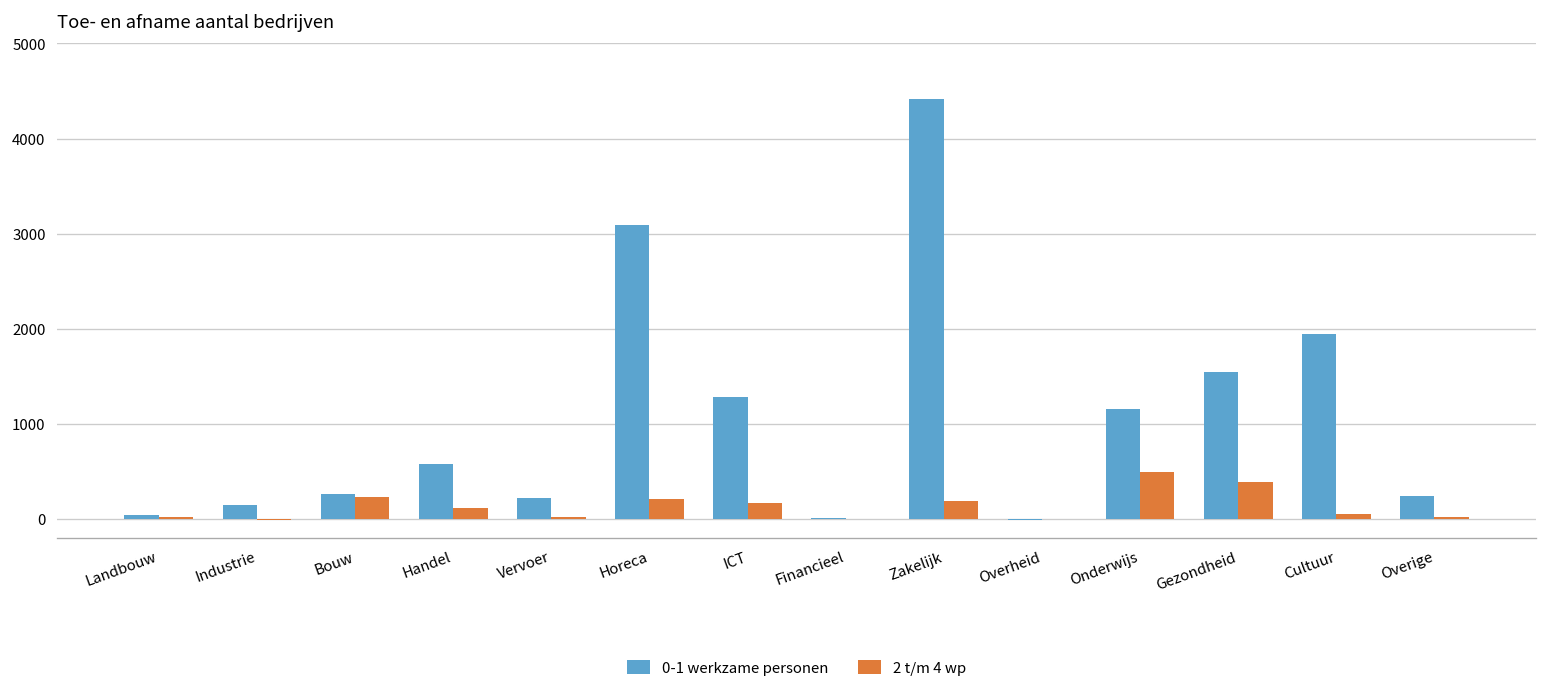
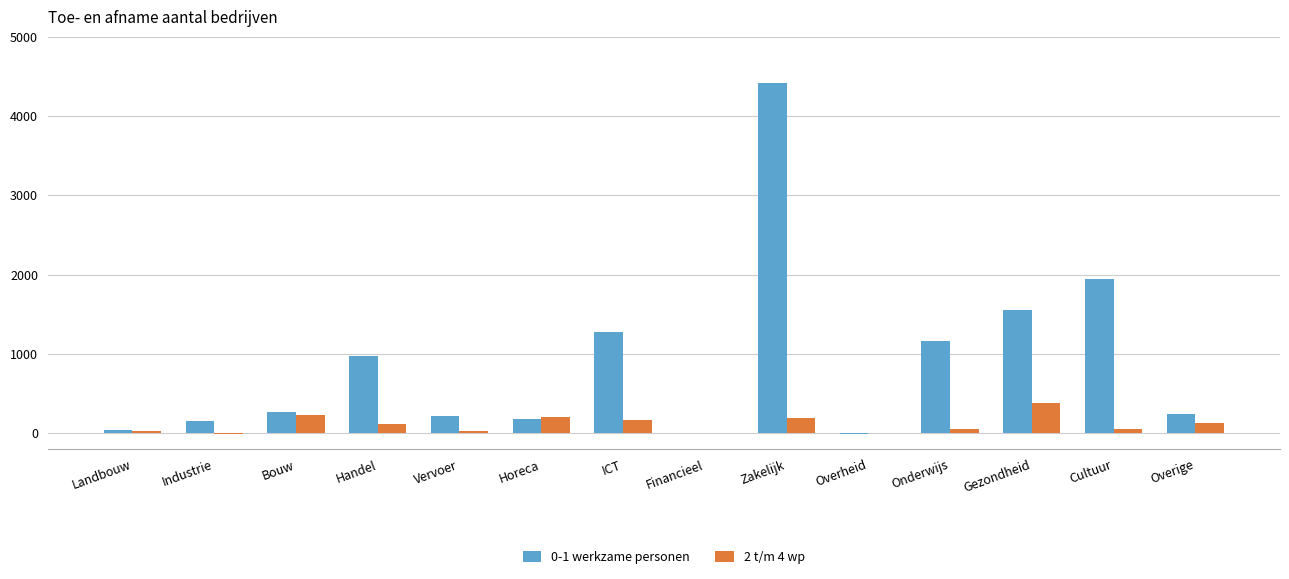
  {
    "0-1 werkzame personen": {
      "Landbouw": 0,
      "Industrie": 200,
      "Bouw": 300,
-     "Handel": 600,
+     "Handel": 1000,
      "Vervoer": 200,
-     "Horeca": 3100,
+     "Horeca": 200,
      "ICT": 1300,
      "Zakelijk": 4400,
      "Onderwijs": 1200,
      "Gezondheid": 1600,
      "Cultuur": 1900,
      "Overige": 200
    },
    "2 t/m 4 wp": {
      "Bouw": 200,
      "Handel": 100,
      "Horeca": 200,
      "ICT": 200,
      "Zakelijk": 200,
      "Overheid": 0,
-     "Onderwijs": 500,
+     "Onderwijs": 100,
      "Gezondheid": 400,
      "Cultuur": 100,
-     "Overige": 0
+     "Overige": 100
    }
  }
